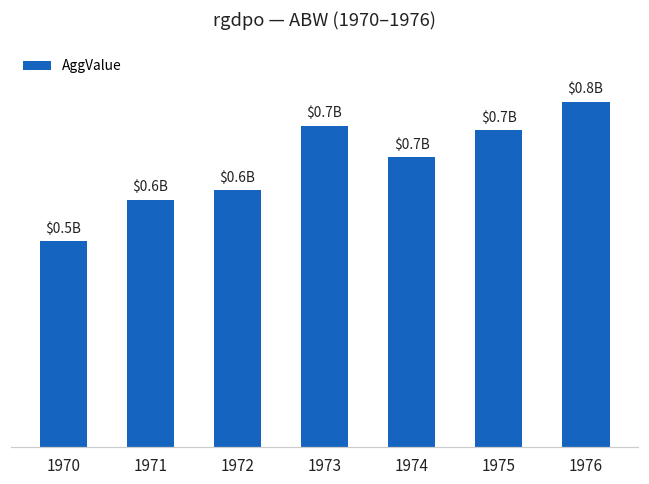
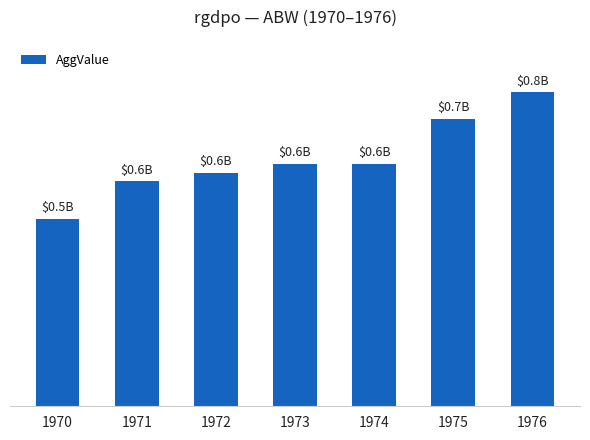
  {
    "1970": "$0.5B",
    "1971": "$0.6B",
    "1972": "$0.6B",
-   "1973": "$0.7B",
-   "1974": "$0.7B",
+   "1973": "$0.6B",
+   "1974": "$0.6B",
    "1975": "$0.7B",
    "1976": "$0.8B"
  }
